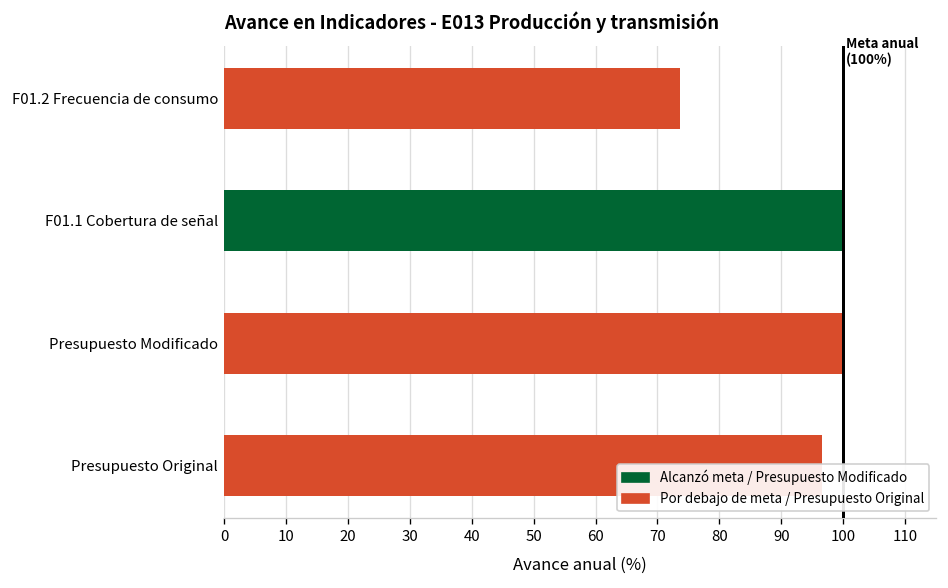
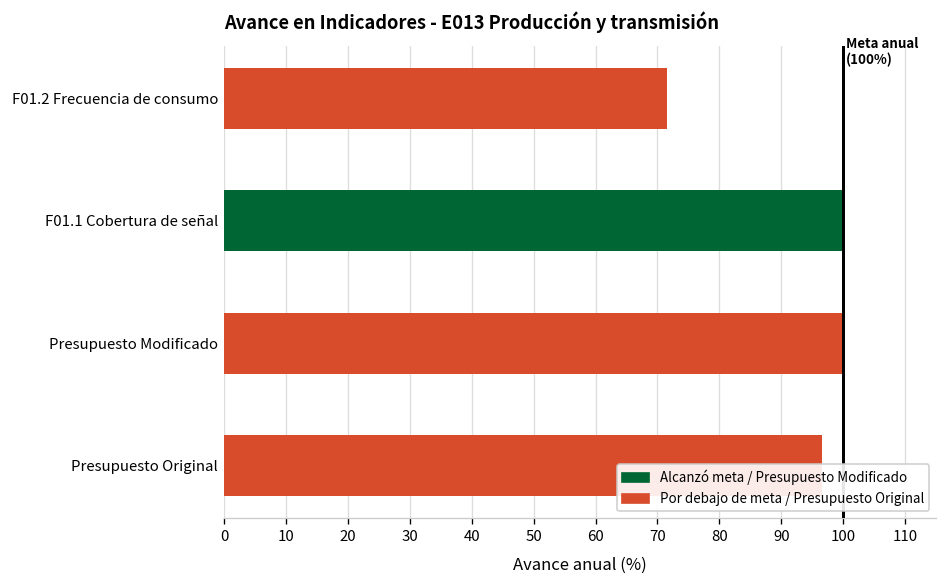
  {
-   "F01.2 Frecuencia de consumo": 74,
+   "F01.2 Frecuencia de consumo": 71,
    "F01.1 Cobertura de señal": 100,
    "Presupuesto Modificado": 100,
    "Presupuesto Original": 97
  }
